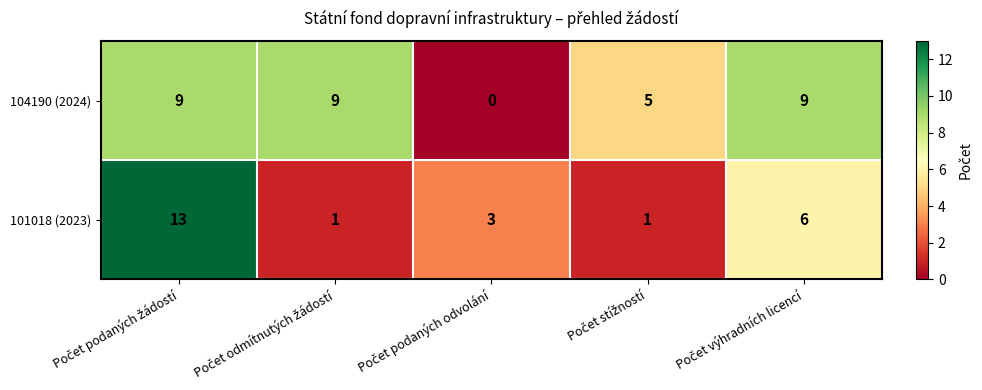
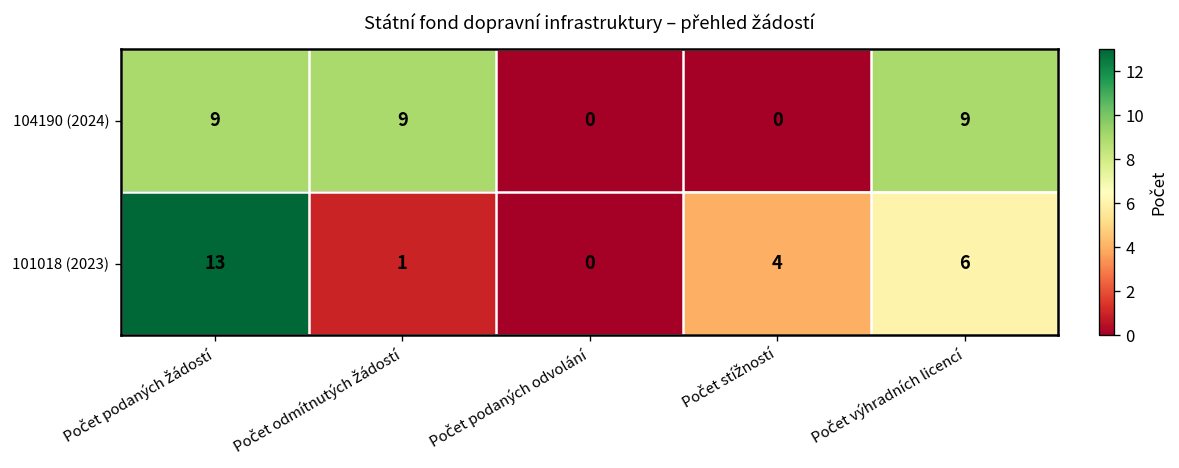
  {
    "104190 (2024)": {
      "Počet podaných žádostí": 9,
      "Počet odmítnutých žádostí": 9,
      "Počet podaných odvolání": 0,
-     "Počet stížností": 5,
+     "Počet stížností": 0,
      "Počet výhradních licencí": 9
    },
    "101018 (2023)": {
      "Počet podaných žádostí": 13,
      "Počet odmítnutých žádostí": 1,
-     "Počet podaných odvolání": 3,
-     "Počet stížností": 1,
+     "Počet podaných odvolání": 0,
+     "Počet stížností": 4,
      "Počet výhradních licencí": 6
    }
  }
